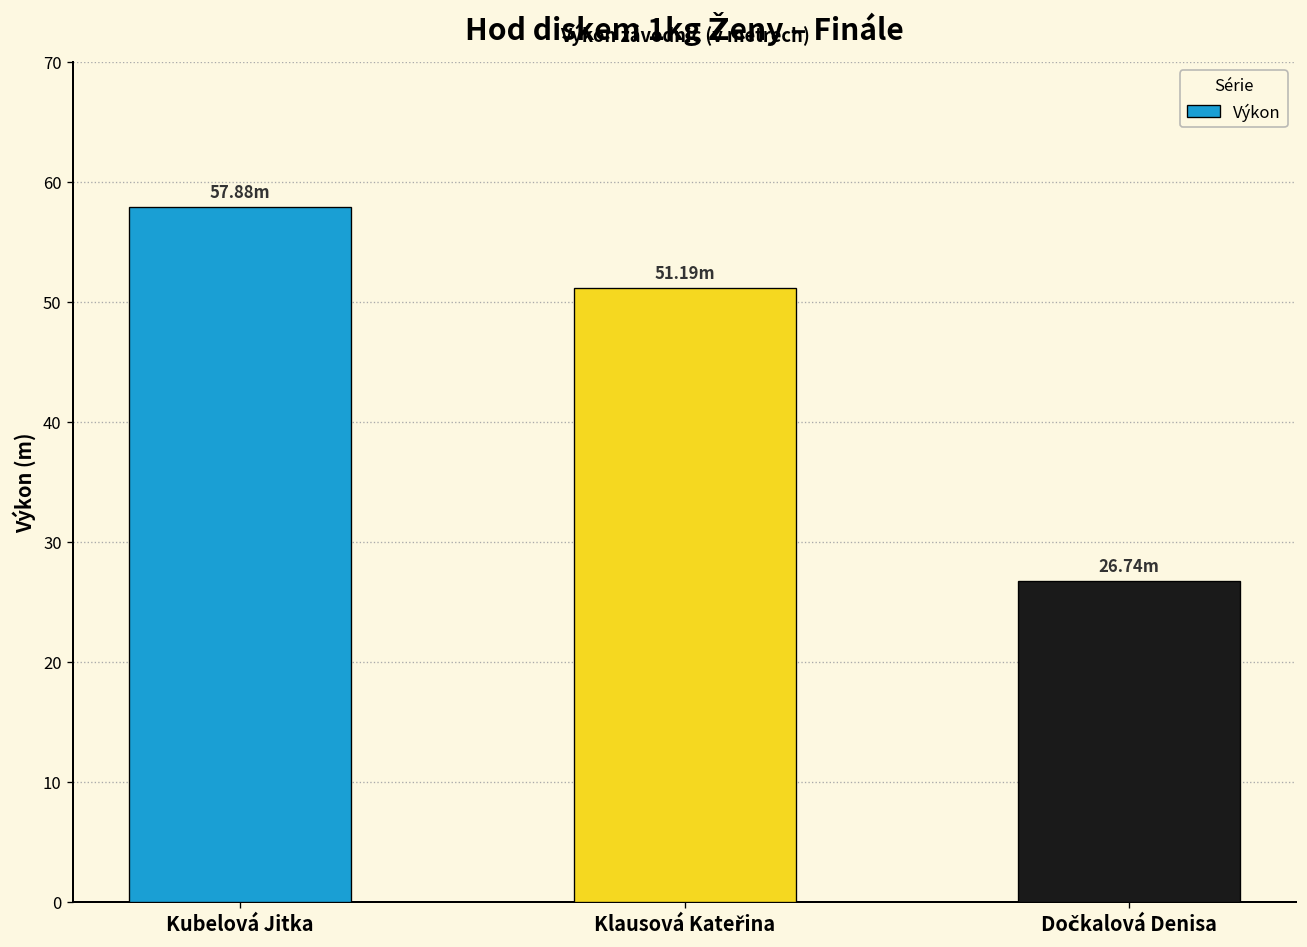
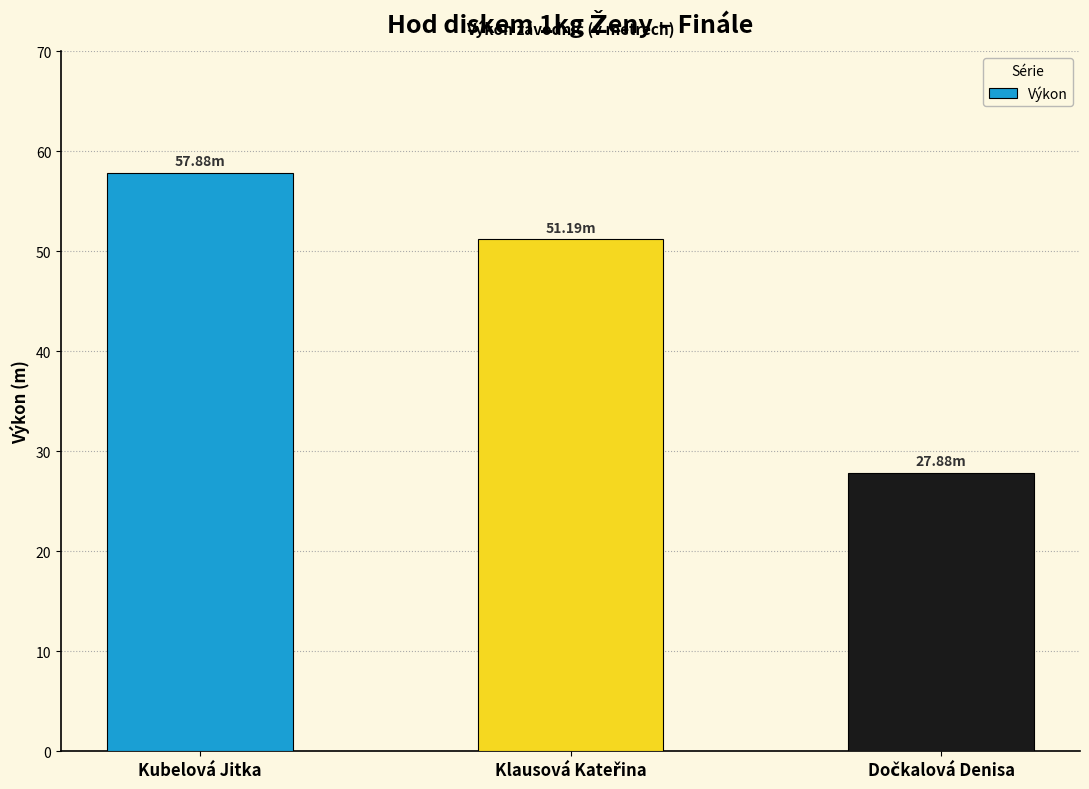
  {
    "Kubelová Jitka": "57.88m",
    "Klausová Kateřina": "51.19m",
-   "Dočkalová Denisa": "26.74m"
+   "Dočkalová Denisa": "27.88m"
  }
